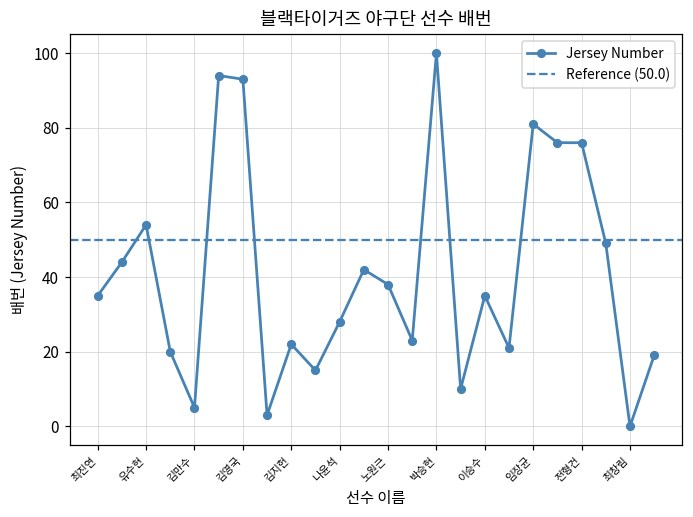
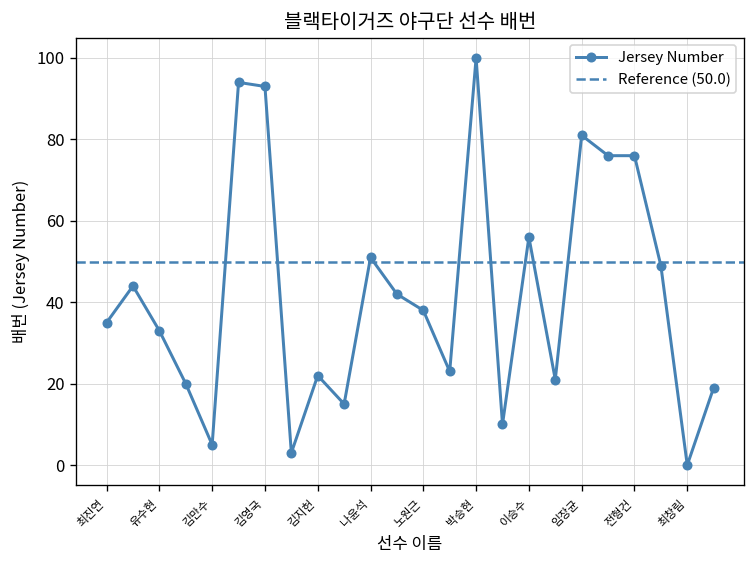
  {
    "최진연": 35,
-   "유수현": 54,
+   "유수현": 33,
    "김만수": 5,
    "김영국": 93,
    "김지헌": 22,
-   "나윤석": 28,
+   "나윤석": 51,
    "노원근": 38,
    "박승현": 100,
-   "이승수": 35,
+   "이승수": 56,
    "임장균": 81,
    "전형건": 76,
    "최창림": 0
  }
